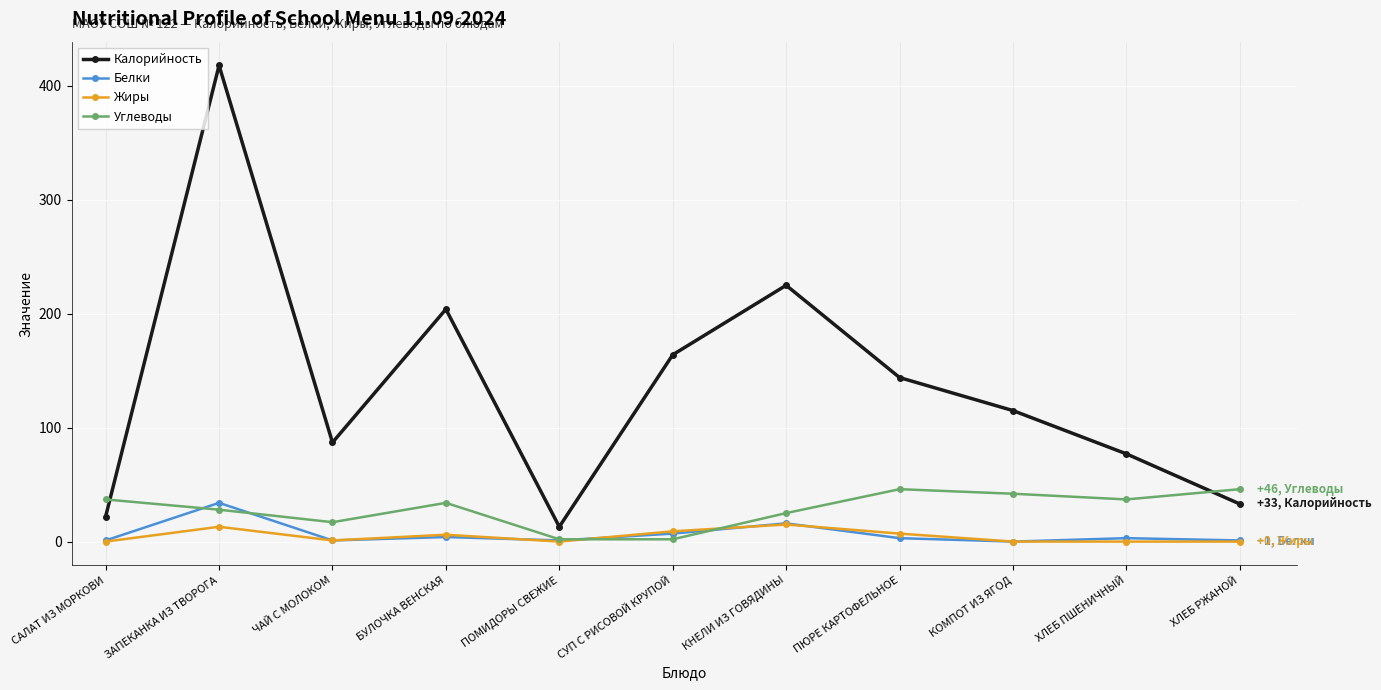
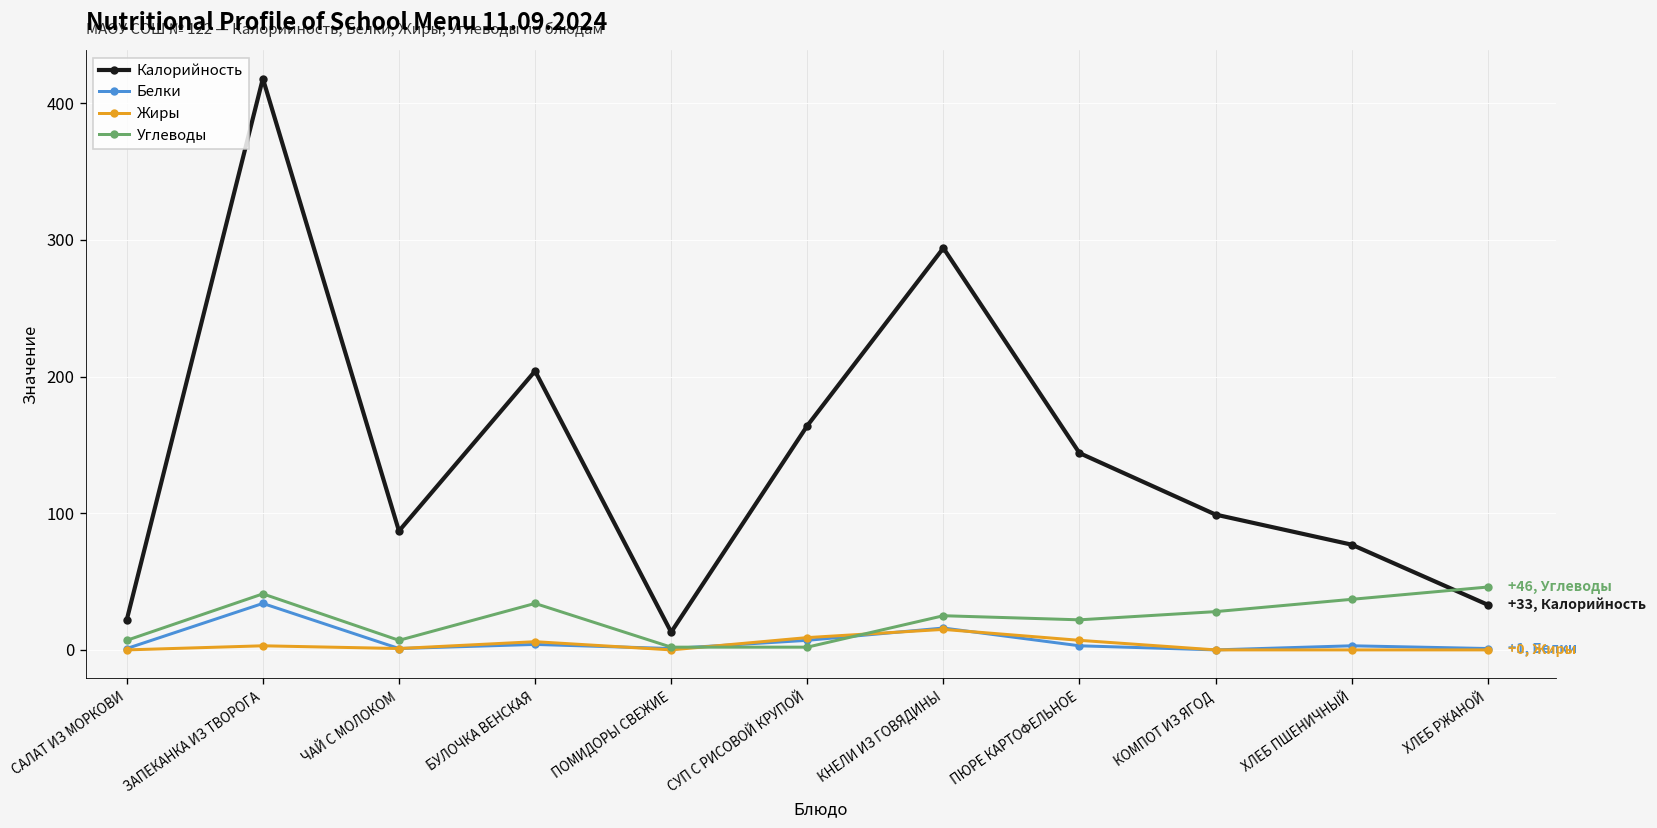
  {
    "Калорийность": {
      "САЛАТ ИЗ МОРКОВИ": 22,
      "ЗАПЕКАНКА ИЗ ТВОРОГА": 418,
      "ЧАЙ С МОЛОКОМ": 87,
      "БУЛОЧКА ВЕНСКАЯ": 204,
      "ПОМИДОРЫ СВЕЖИЕ": 13,
      "СУП С РИСОВОЙ КРУПОЙ": 164,
-     "КНЕЛИ ИЗ ГОВЯДИНЫ": 225,
+     "КНЕЛИ ИЗ ГОВЯДИНЫ": 294,
      "ПЮРЕ КАРТОФЕЛЬНОЕ": 144,
-     "КОМПОТ ИЗ ЯГОД": 115,
+     "КОМПОТ ИЗ ЯГОД": 99,
      "ХЛЕБ ПШЕНИЧНЫЙ": 77
    },
    "Белки": {
      "ЗАПЕКАНКА ИЗ ТВОРОГА": 34,
      "ПЮРЕ КАРТОФЕЛЬНОЕ": 3,
      "ХЛЕБ ПШЕНИЧНЫЙ": 3
    },
    "Жиры": {
-     "ЗАПЕКАНКА ИЗ ТВОРОГА": 13,
+     "ЗАПЕКАНКА ИЗ ТВОРОГА": 3,
      "ПЮРЕ КАРТОФЕЛЬНОЕ": 7,
      "ХЛЕБ ПШЕНИЧНЫЙ": 0
    },
    "Углеводы": {
-     "САЛАТ ИЗ МОРКОВИ": 37,
-     "ЗАПЕКАНКА ИЗ ТВОРОГА": 28,
-     "ЧАЙ С МОЛОКОМ": 17,
+     "САЛАТ ИЗ МОРКОВИ": 7,
+     "ЗАПЕКАНКА ИЗ ТВОРОГА": 41,
+     "ЧАЙ С МОЛОКОМ": 7,
      "БУЛОЧКА ВЕНСКАЯ": 34,
      "СУП С РИСОВОЙ КРУПОЙ": 2,
      "КНЕЛИ ИЗ ГОВЯДИНЫ": 25,
-     "ПЮРЕ КАРТОФЕЛЬНОЕ": 46,
-     "КОМПОТ ИЗ ЯГОД": 42,
+     "ПЮРЕ КАРТОФЕЛЬНОЕ": 22,
+     "КОМПОТ ИЗ ЯГОД": 28,
      "ХЛЕБ ПШЕНИЧНЫЙ": 37
    }
  }
